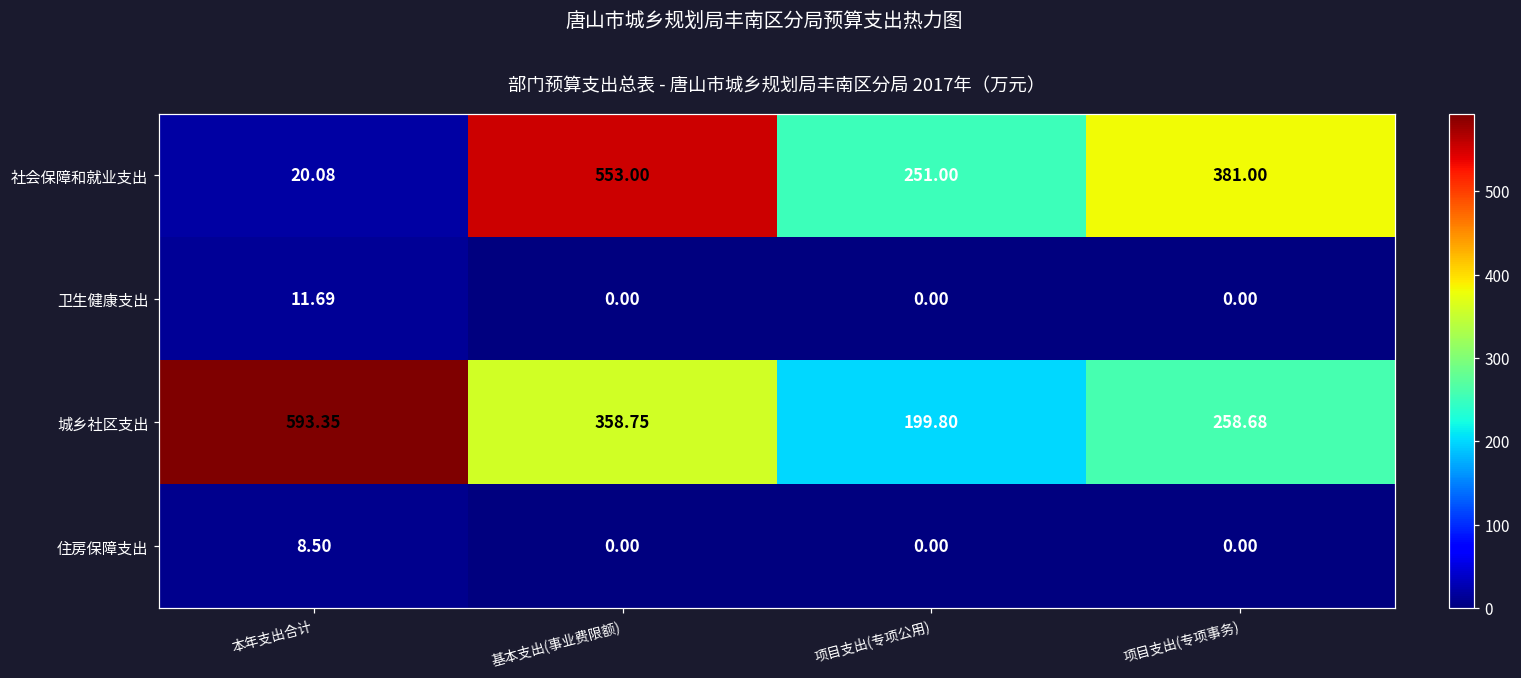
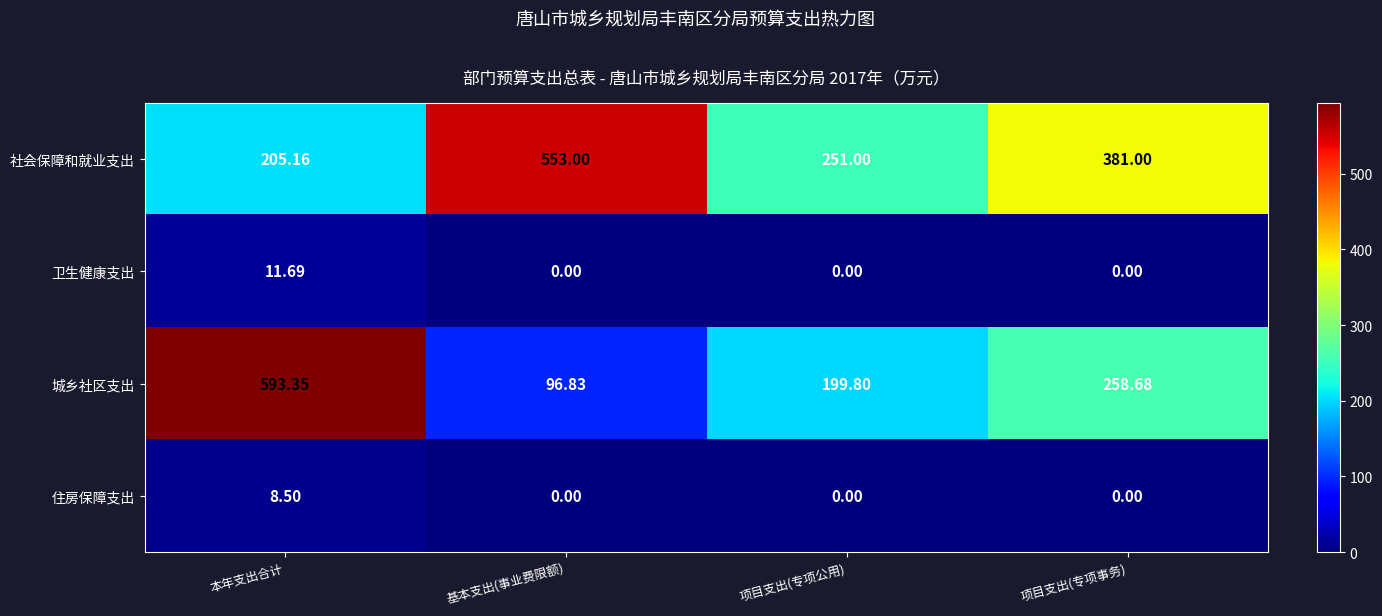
  {
    "社会保障和就业支出": {
-     "本年支出合计": 20.08,
+     "本年支出合计": 205.16,
      "基本支出(事业费限额)": 553.00,
      "项目支出(专项公用)": 251.00,
      "项目支出(专项事务)": 381.00
    },
    "卫生健康支出": {
      "本年支出合计": 11.69,
      "基本支出(事业费限额)": 0.00,
      "项目支出(专项公用)": 0.00,
      "项目支出(专项事务)": 0.00
    },
    "城乡社区支出": {
      "本年支出合计": 593.35,
-     "基本支出(事业费限额)": 358.75,
+     "基本支出(事业费限额)": 96.83,
      "项目支出(专项公用)": 199.80,
      "项目支出(专项事务)": 258.68
    },
    "住房保障支出": {
      "本年支出合计": 8.50,
      "基本支出(事业费限额)": 0.00,
      "项目支出(专项公用)": 0.00,
      "项目支出(专项事务)": 0.00
    }
  }
